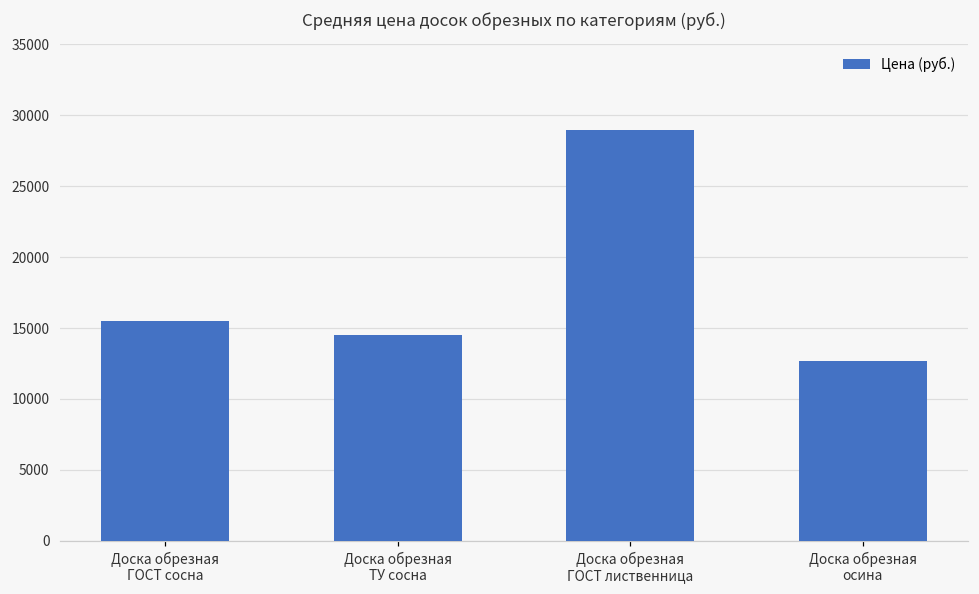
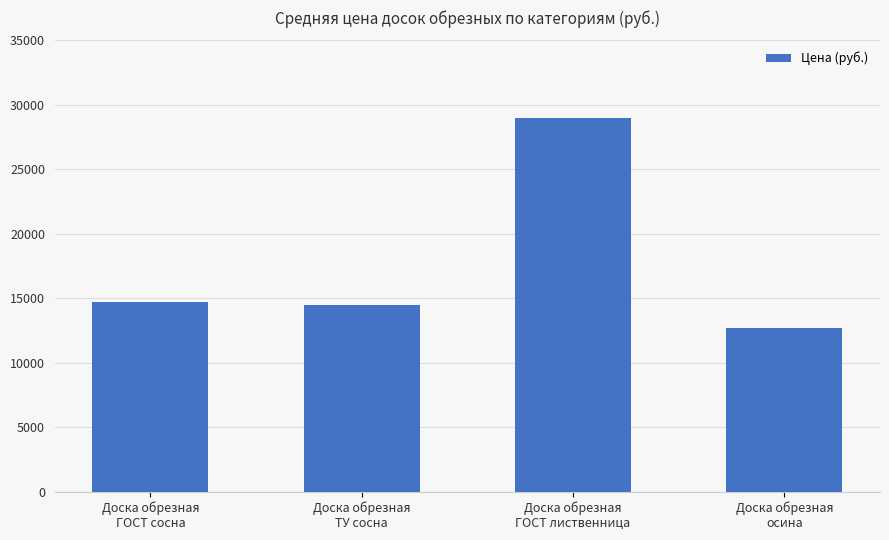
  {
-   "Доска обрезная ГОСТ сосна": 15500,
+   "Доска обрезная ГОСТ сосна": 14700,
    "Доска обрезная ТУ сосна": 14500,
    "Доска обрезная ГОСТ лиственница": 29000,
    "Доска обрезная осина": 12700
  }
